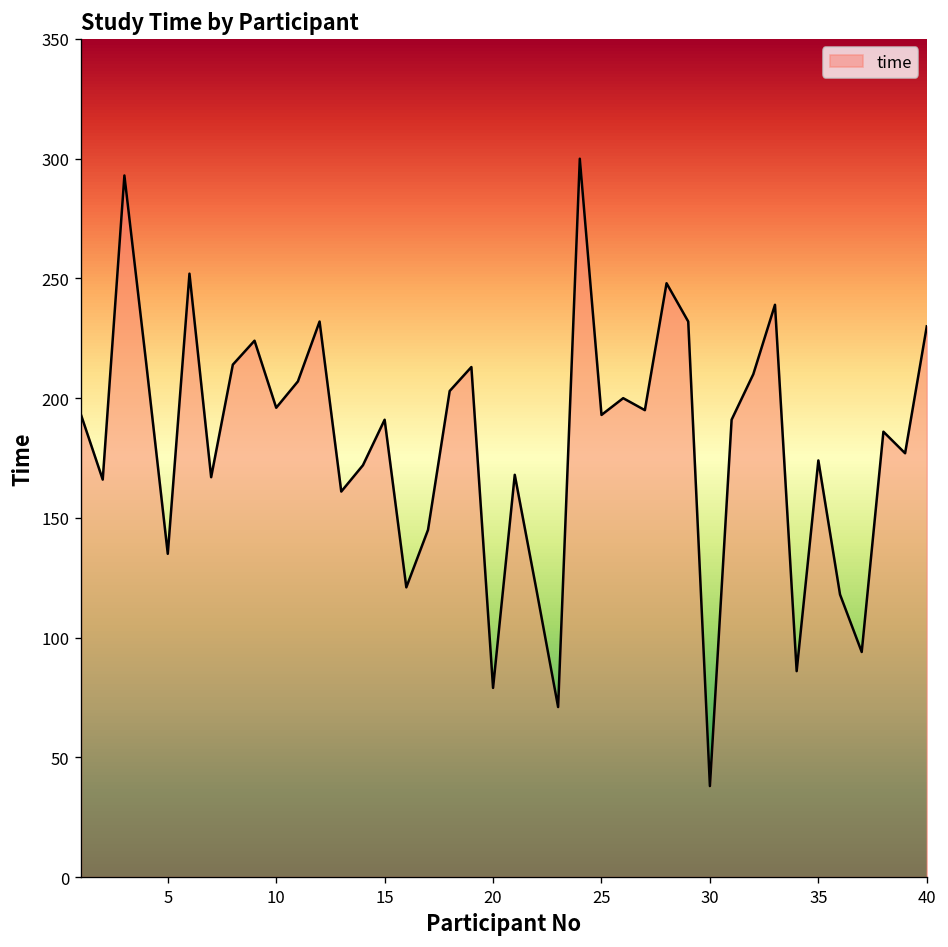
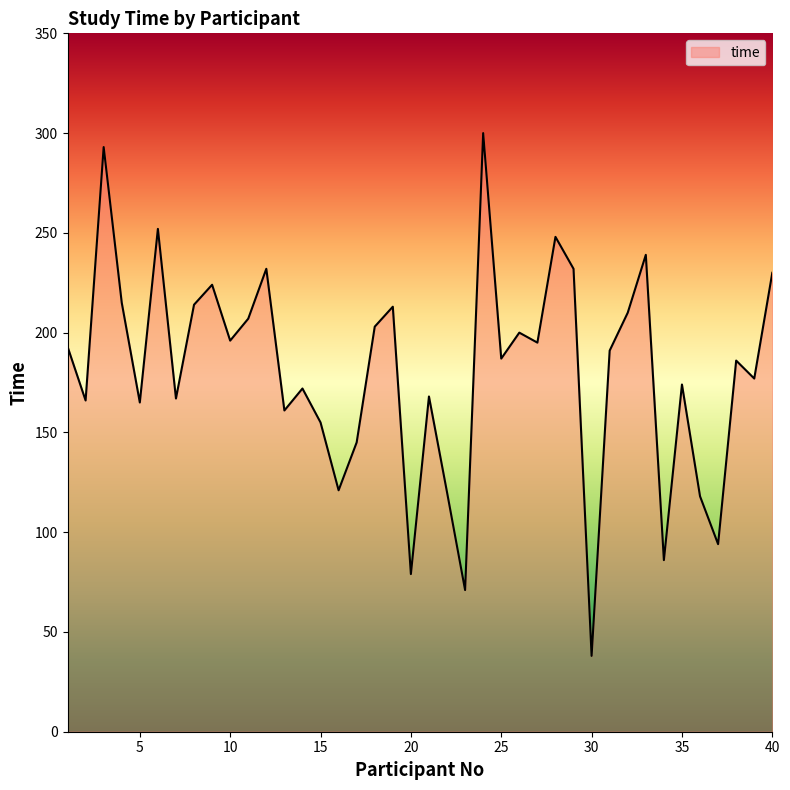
  {
-   "5": 135,
+   "5": 165,
    "10": 196,
-   "15": 191,
+   "15": 155,
    "20": 79,
-   "25": 193,
+   "25": 187,
    "30": 38,
    "35": 174,
    "40": 230
  }
